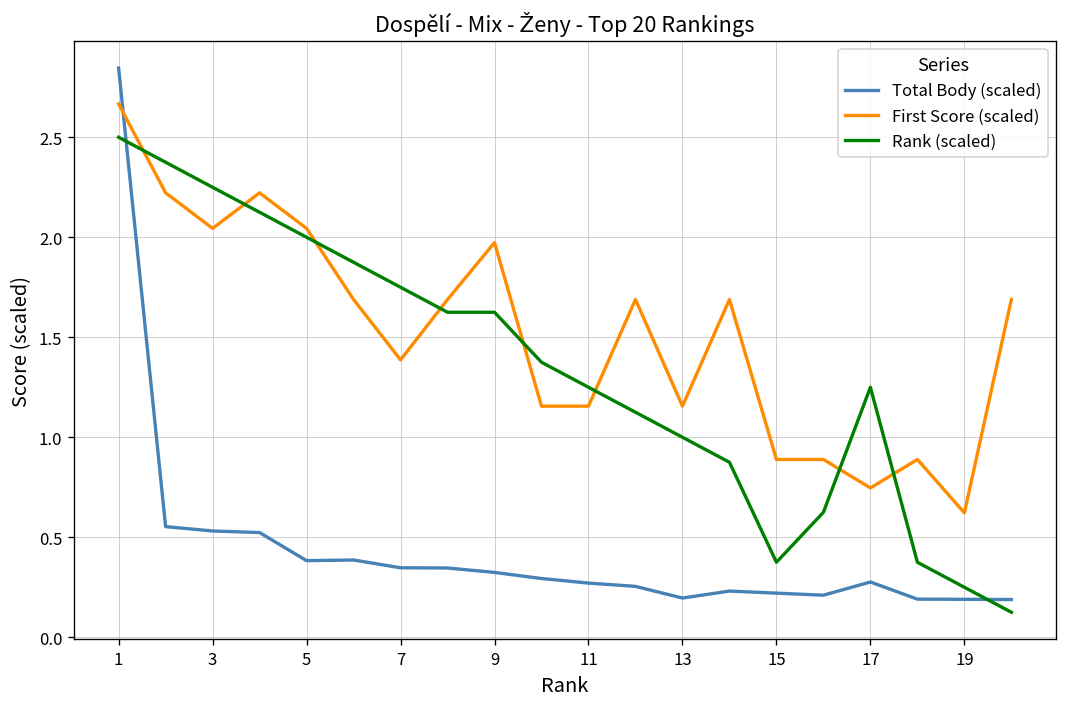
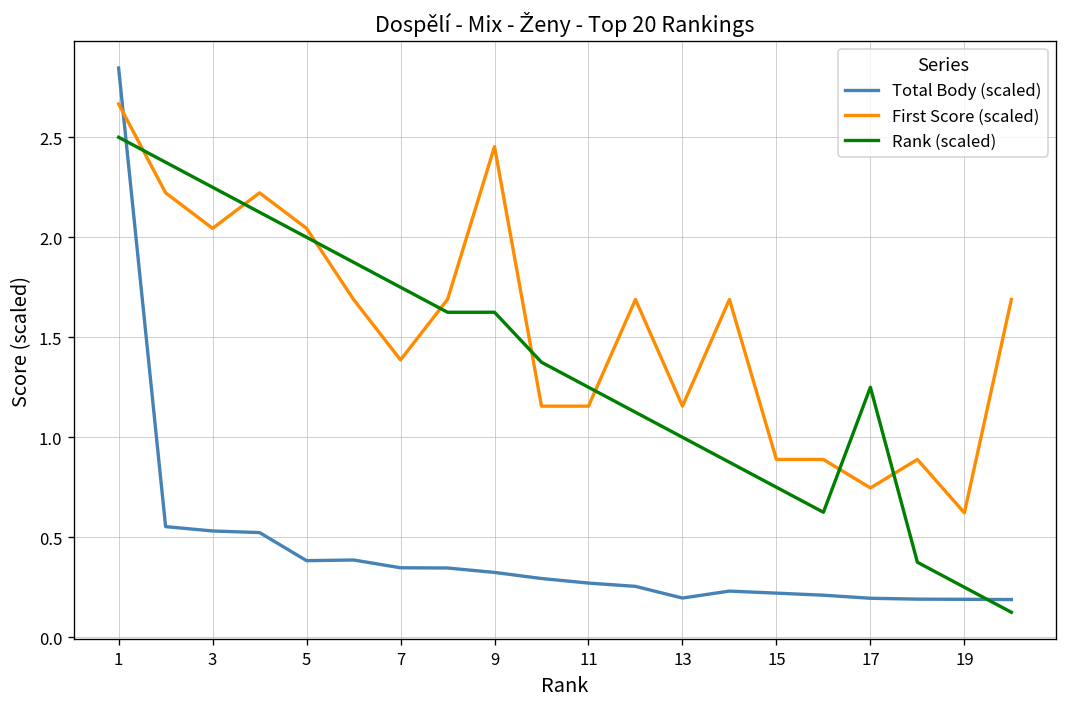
  {
    "Total Body (scaled)": {
      "1": 2.85,
      "3": 0.53,
      "5": 0.38,
      "7": 0.35,
      "9": 0.32,
      "11": 0.27,
      "13": 0.20,
      "15": 0.22,
-     "17": 0.28,
+     "17": 0.20,
      "19": 0.19
    },
    "First Score (scaled)": {
      "1": 2.67,
      "3": 2.04,
      "5": 2.04,
      "7": 1.39,
-     "9": 1.97,
+     "9": 2.45,
      "11": 1.16,
      "13": 1.16,
      "15": 0.89,
      "17": 0.75,
      "19": 0.62
    },
    "Rank (scaled)": {
      "1": 2.50,
      "3": 2.25,
      "5": 2.00,
      "7": 1.75,
      "9": 1.63,
      "11": 1.25,
      "13": 1.00,
-     "15": 0.38,
+     "15": 0.75,
      "17": 1.25,
      "19": 0.25
    }
  }
